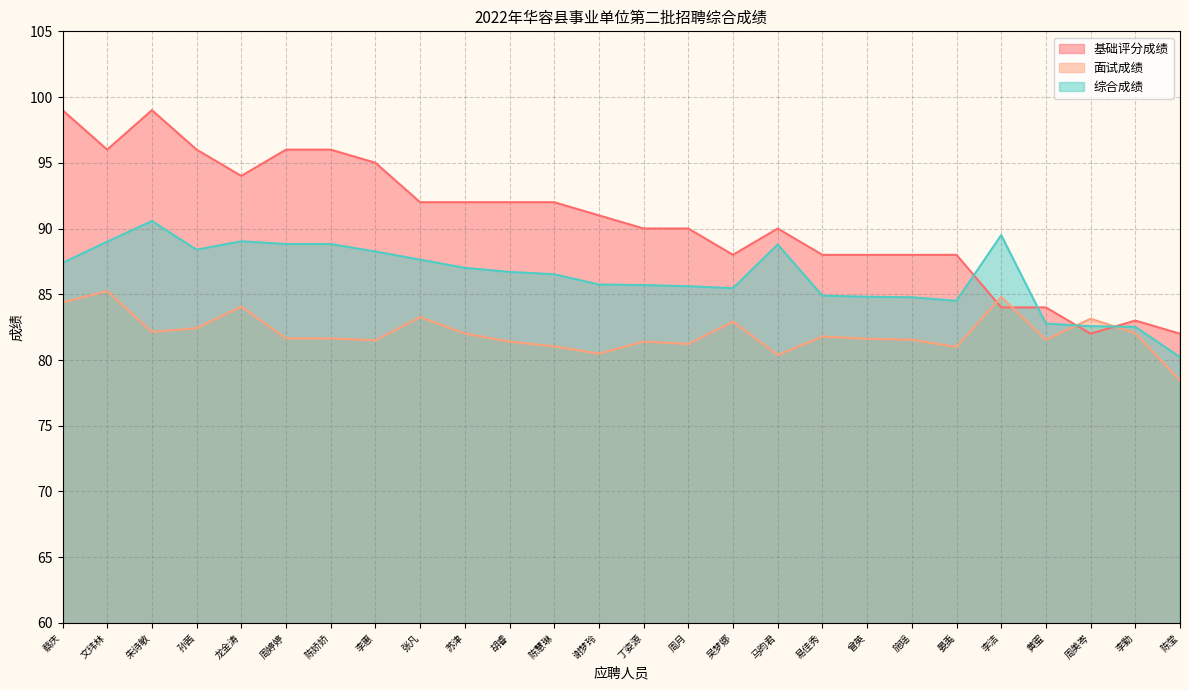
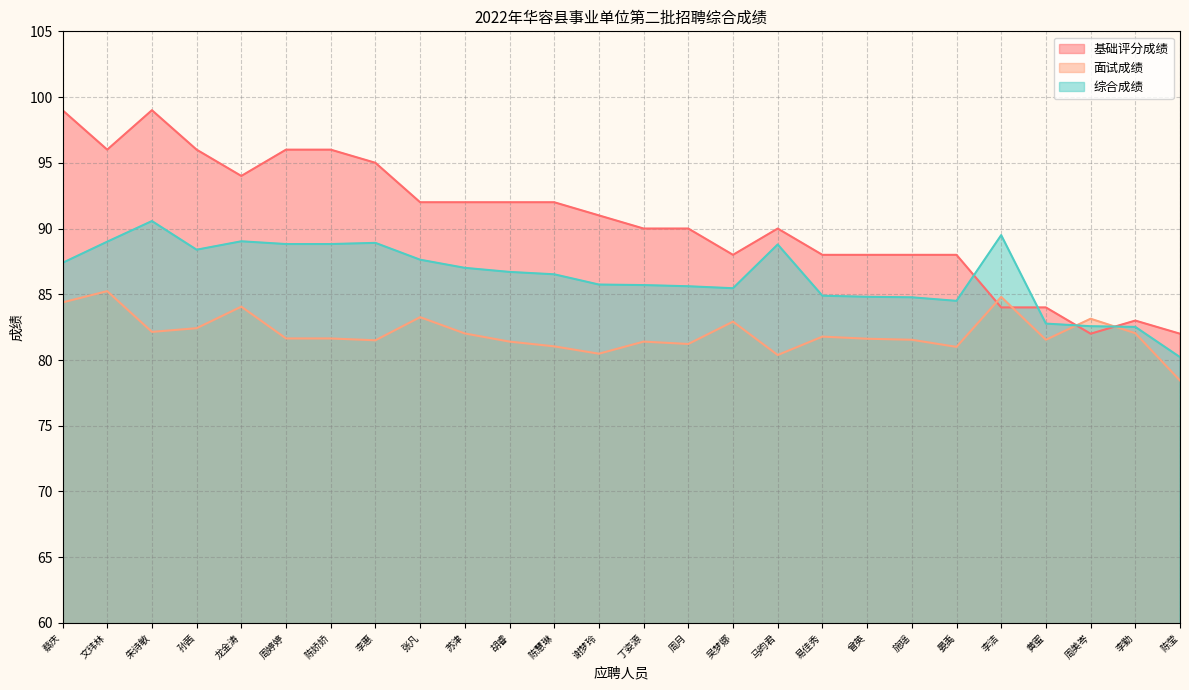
  {
    "综合成绩": {
      "蔡庆": 87.4,
      "文玮林": 89.0,
      "朱诗敏": 90.6,
      "孙茜": 88.4,
      "龙金涛": 89.0,
      "周婷婷": 88.8,
      "陈娇娇": 88.8,
-     "李惠": 88.3,
+     "李惠": 88.9,
      "张凡": 87.6,
      "苏津": 87.0,
      "胡睿": 86.7,
      "陈慧琳": 86.5,
      "谢梦玲": 85.7,
      "丁姿源": 85.7,
      "周月": 85.6,
      "吴梦娜": 85.5,
      "马昀君": 88.8,
      "易佳秀": 84.9,
      "曾英": 84.8,
      "施瑶": 84.8,
      "晏禹": 84.5,
      "李洁": 89.5,
      "黄蜜": 82.8,
      "周美岑": 82.6,
      "李勤": 82.5,
      "陈莹": 80.2
    }
  }
